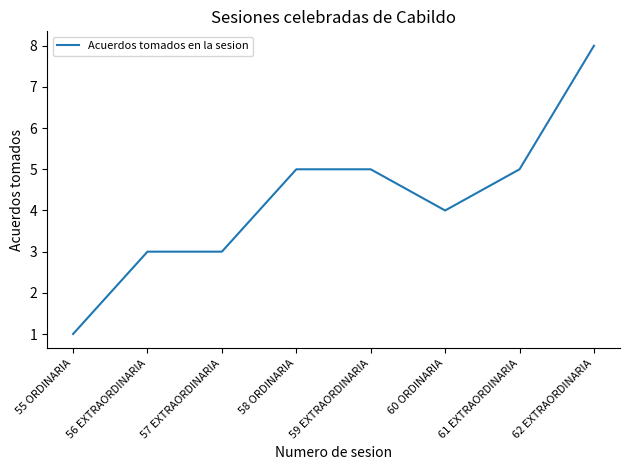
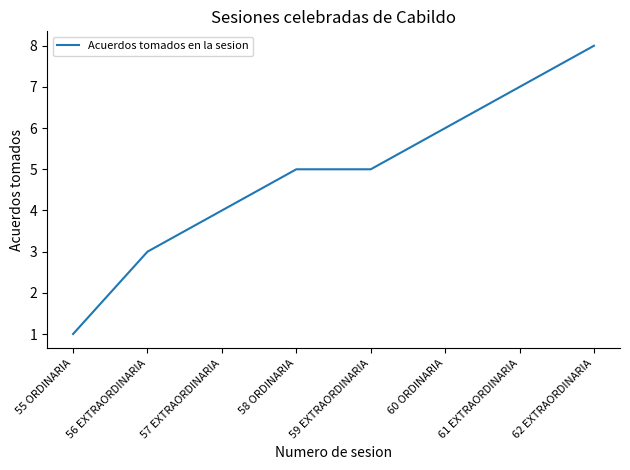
  {
    "55 ORDINARIA": 1,
    "56 EXTRAORDINARIA": 3,
-   "57 EXTRAORDINARIA": 3,
+   "57 EXTRAORDINARIA": 4,
    "58 ORDINARIA": 5,
    "59 EXTRAORDINARIA": 5,
-   "60 ORDINARIA": 4,
-   "61 EXTRAORDINARIA": 5,
+   "60 ORDINARIA": 6,
+   "61 EXTRAORDINARIA": 7,
    "62 EXTRAORDINARIA": 8
  }
